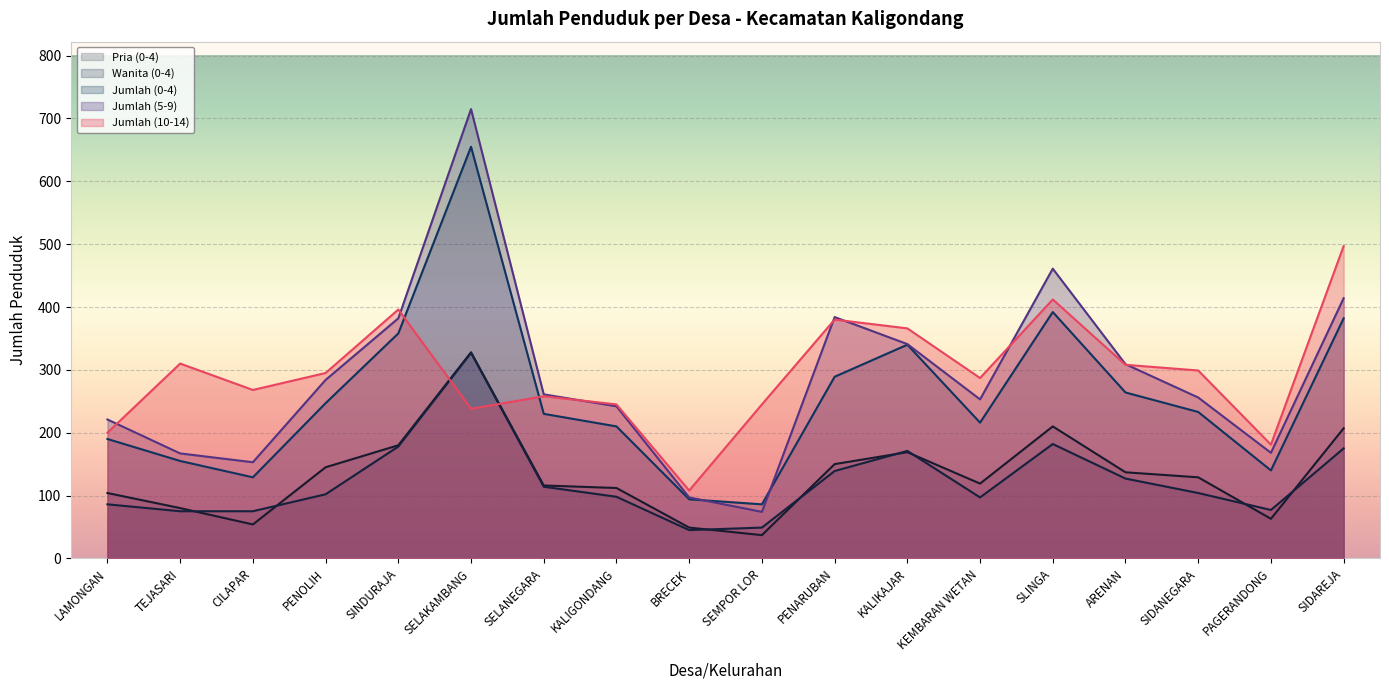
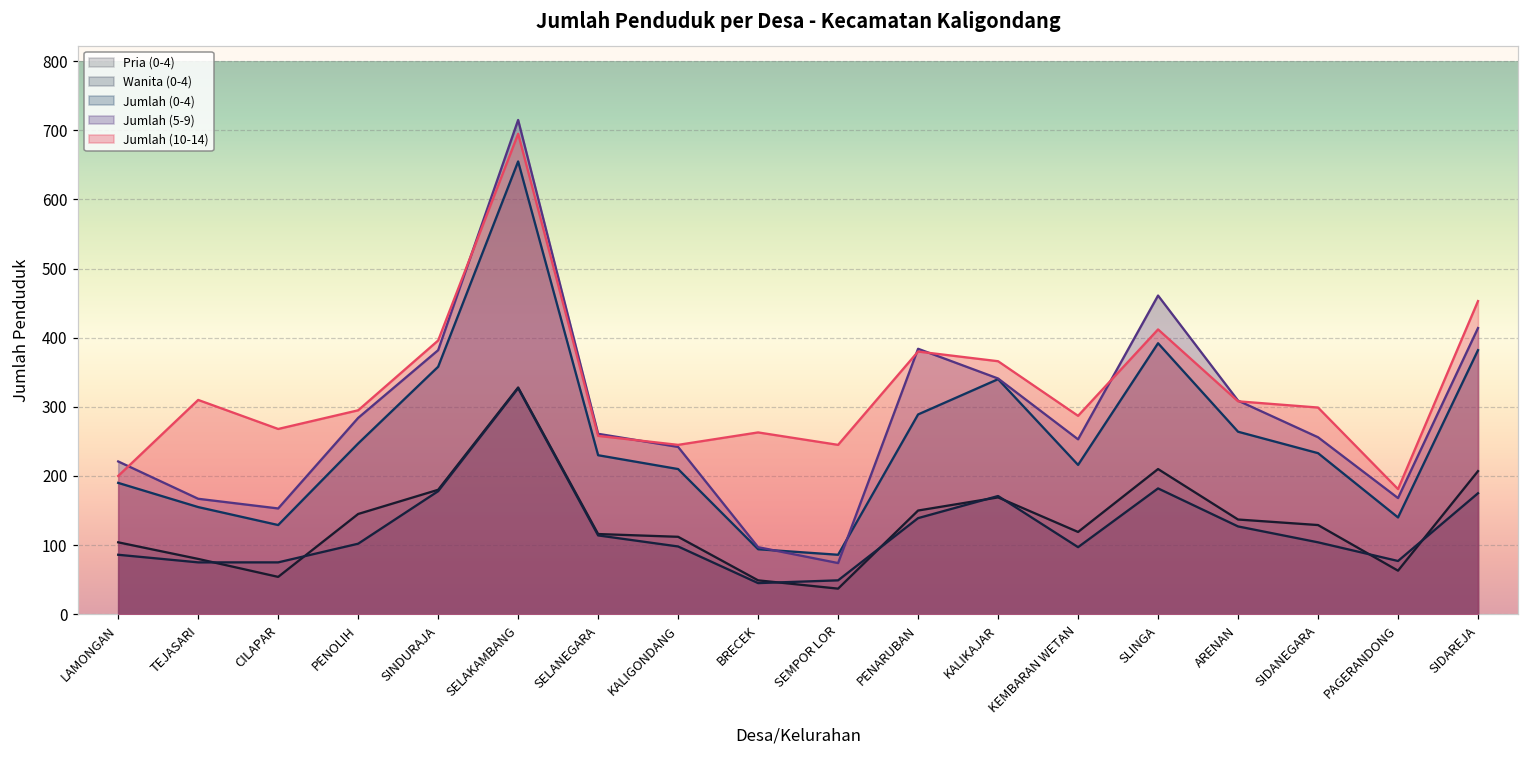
  {
    "Jumlah (10-14)": {
      "LAMONGAN": 200,
      "TEJASARI": 310,
      "CILAPAR": 270,
      "PENOLIH": 300,
      "SINDURAJA": 400,
-     "SELAKAMBANG": 240,
-     "BRECEK": 110,
+     "SELAKAMBANG": 700,
+     "BRECEK": 260,
      "SEMPOR LOR": 250,
      "KALIKAJAR": 370,
      "KEMBARAN WETAN": 290,
      "SLINGA": 410,
      "SIDANEGARA": 300,
      "PAGERANDONG": 180,
-     "SIDAREJA": 500
+     "SIDAREJA": 450
    }
  }
